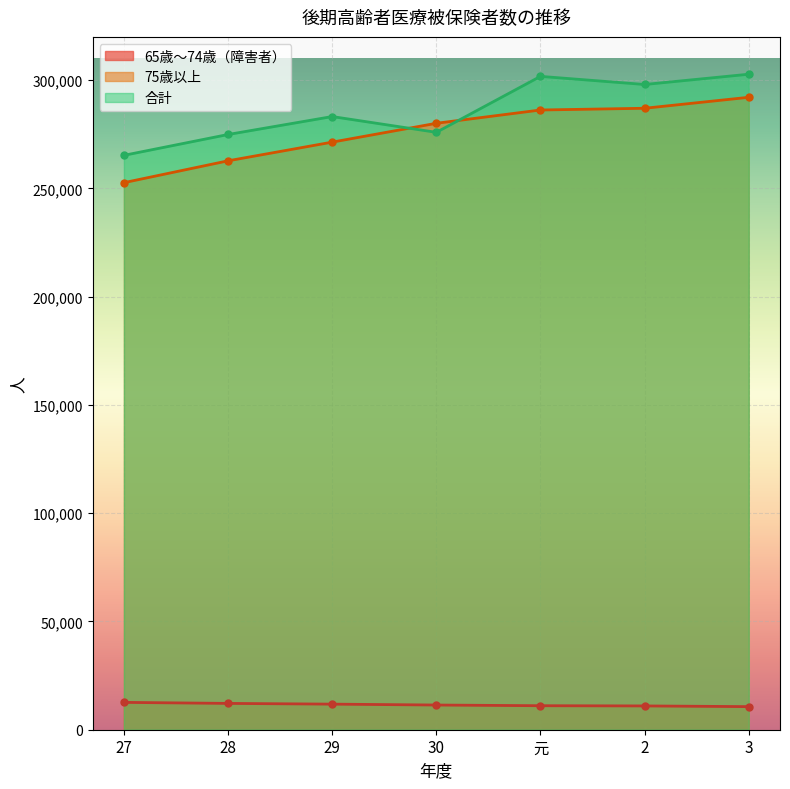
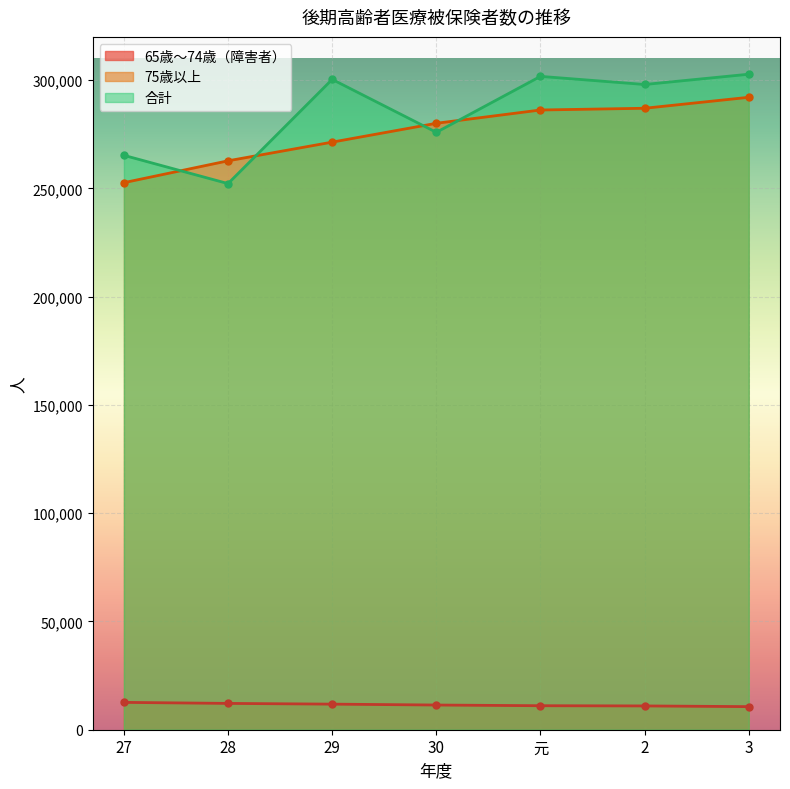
  {
    "合計": {
      "27": "265,000",
-     "28": "275,000",
-     "29": "283,000",
+     "28": "252,000",
+     "29": "300,000",
      "30": "276,000",
      "元": "302,000",
      "2": "298,000",
      "3": "303,000"
    }
  }
